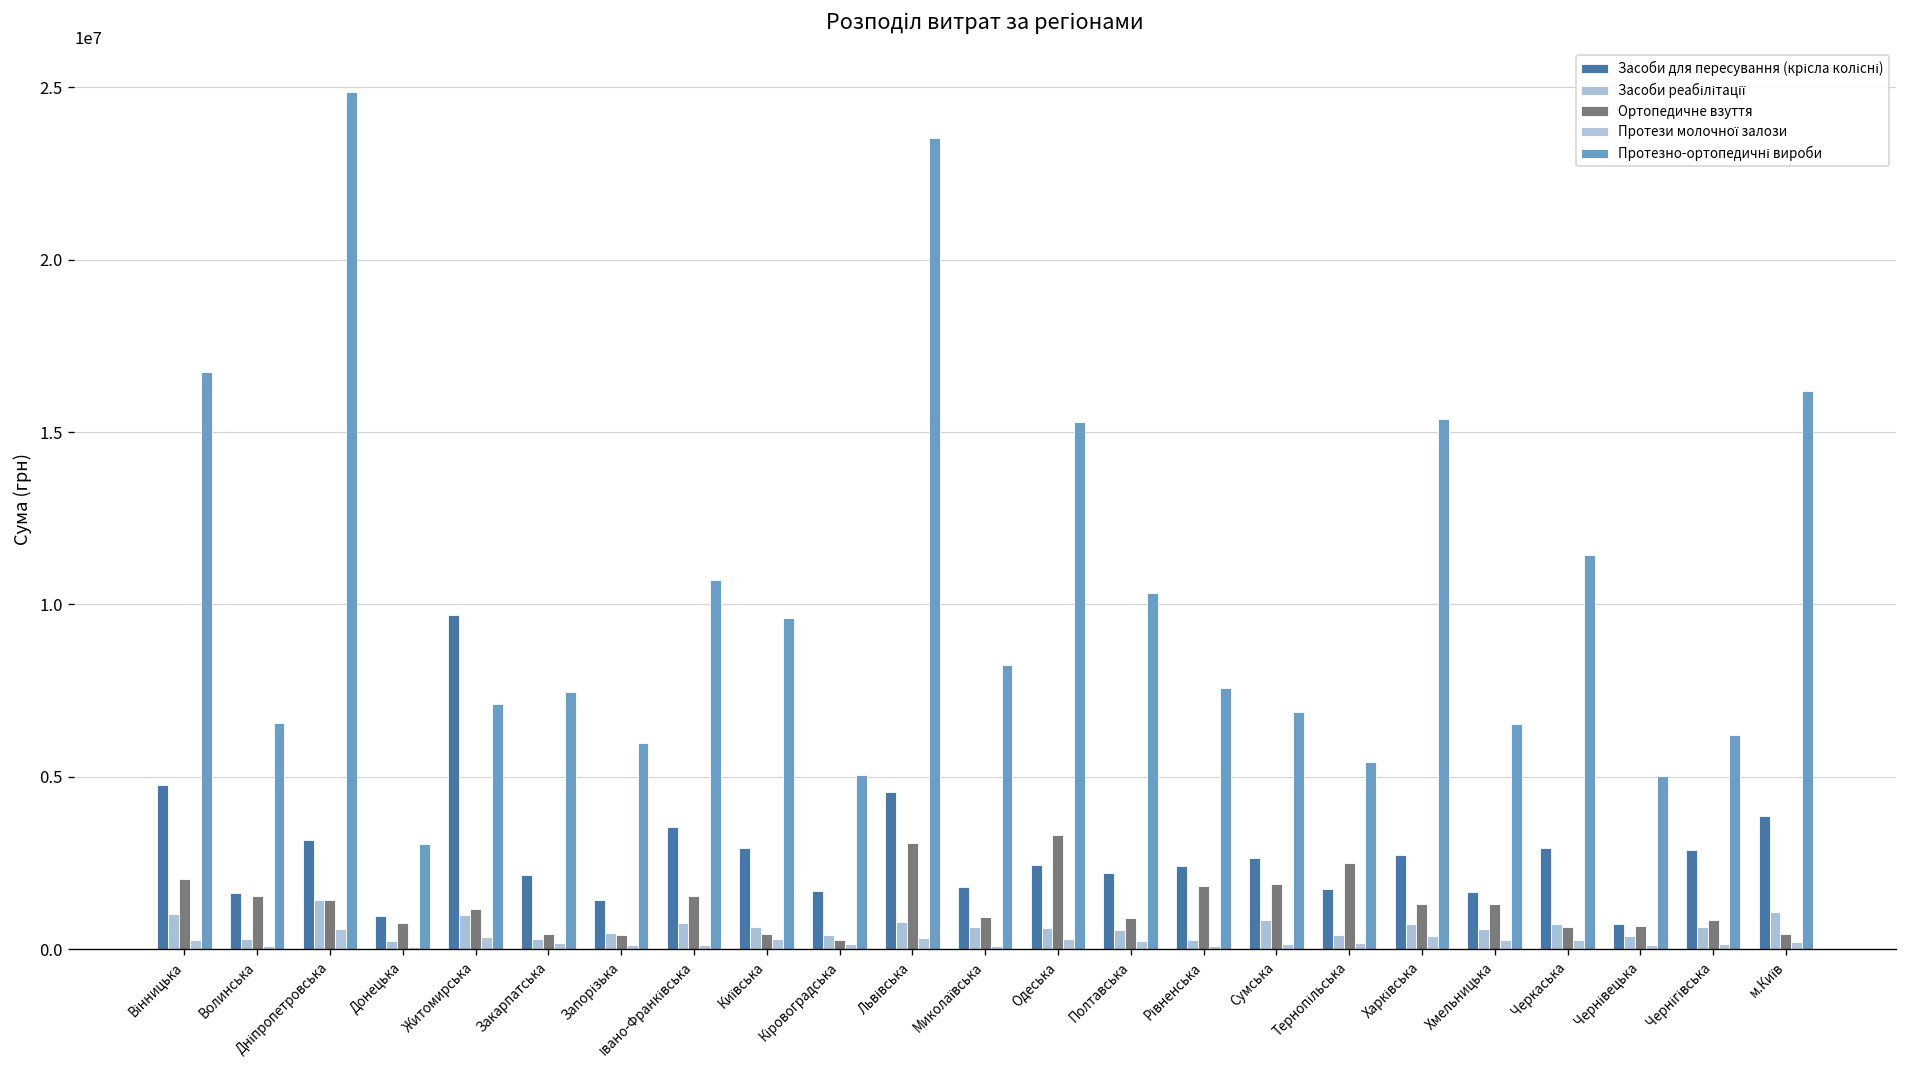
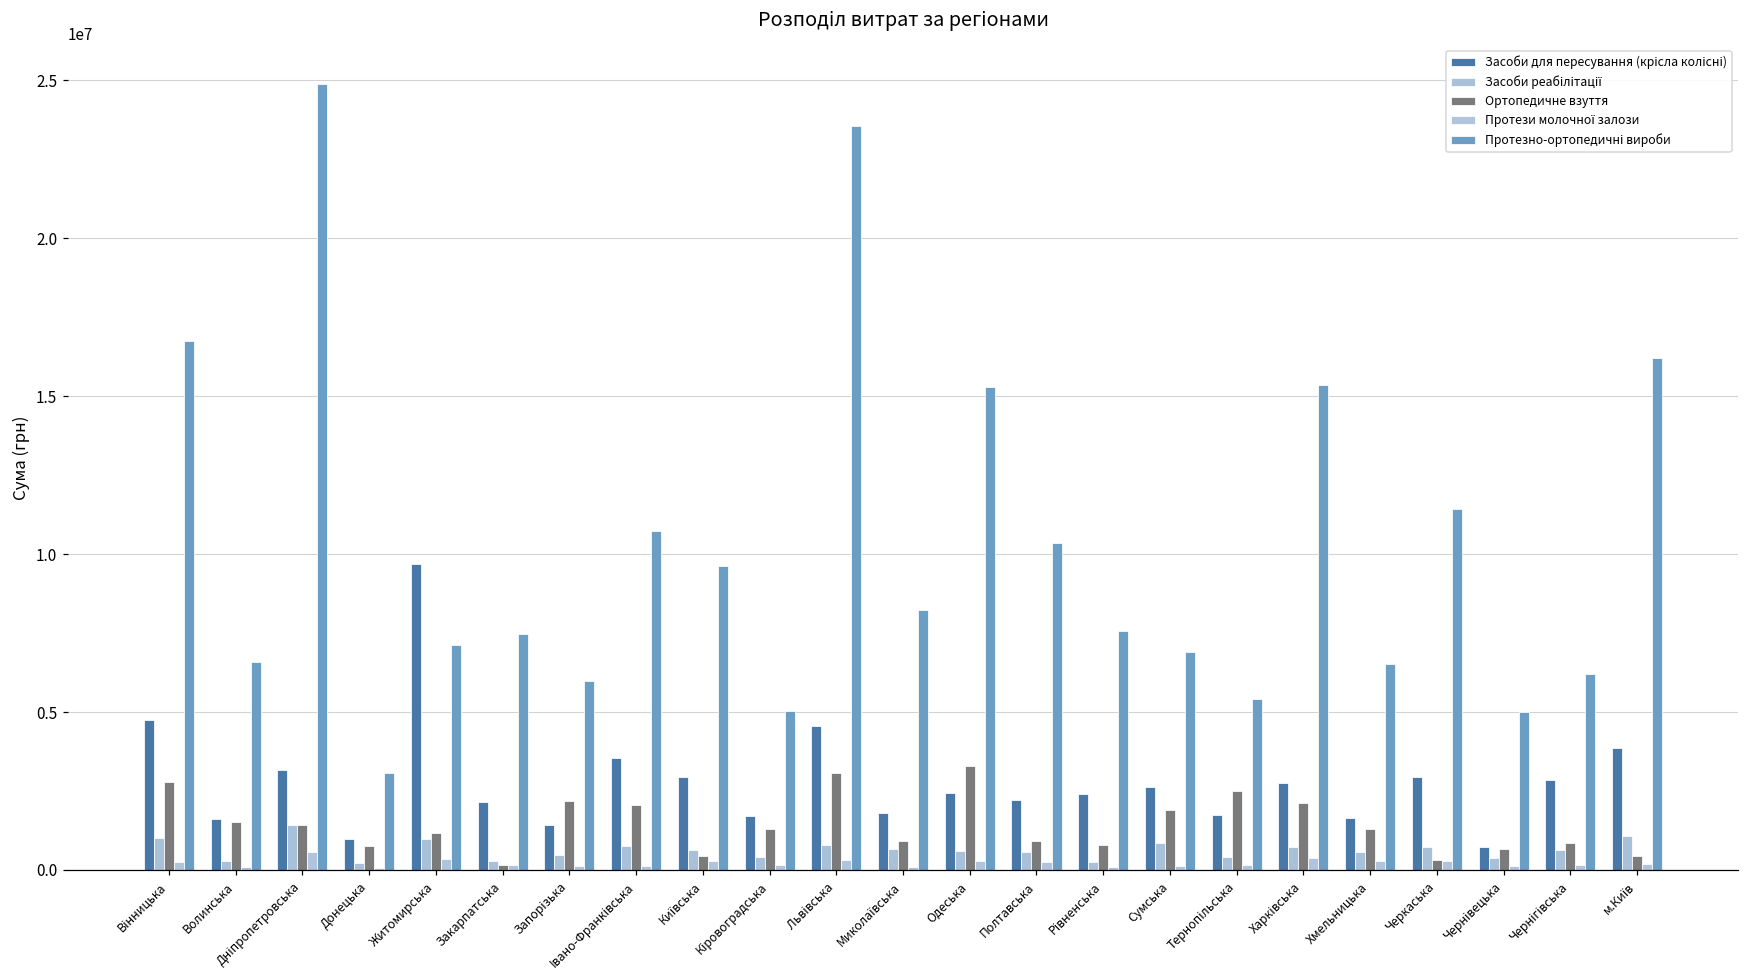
  {
    "Ортопедичне взуття": {
-     "Вінницька": 2000000,
+     "Вінницька": 2800000,
      "Волинська": 1500000,
      "Дніпропетровська": 1400000,
      "Донецька": 800000,
      "Житомирська": 1200000,
-     "Закарпатська": 400000,
-     "Запорізька": 400000,
-     "Івано-Франківська": 1500000,
+     "Закарпатська": 100000,
+     "Запорізька": 2200000,
+     "Івано-Франківська": 2000000,
      "Київська": 400000,
-     "Кіровоградська": 300000,
+     "Кіровоградська": 1300000,
      "Львівська": 3100000,
      "Миколаївська": 900000,
      "Одеська": 3300000,
      "Полтавська": 900000,
-     "Рівненська": 1800000,
+     "Рівненська": 800000,
      "Сумська": 1900000,
      "Тернопільська": 2500000,
-     "Харківська": 1300000,
+     "Харківська": 2100000,
      "Хмельницька": 1300000,
-     "Черкаська": 600000,
+     "Черкаська": 300000,
      "Чернівецька": 700000,
      "Чернігівська": 800000,
      "м.Київ": 400000
    }
  }
